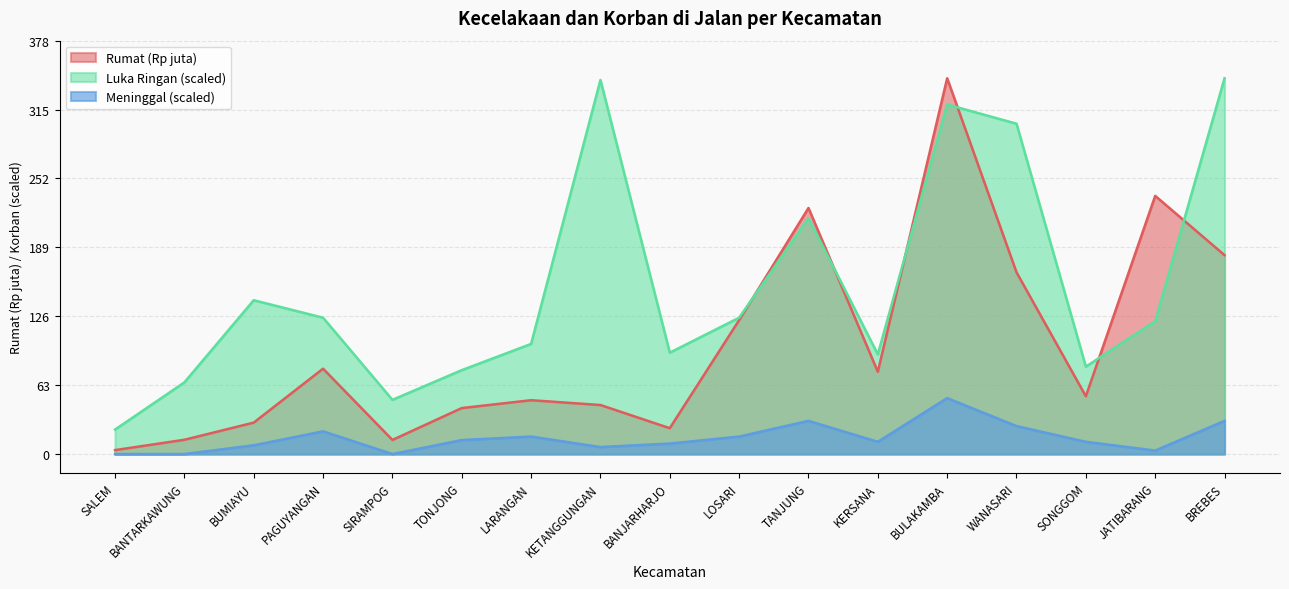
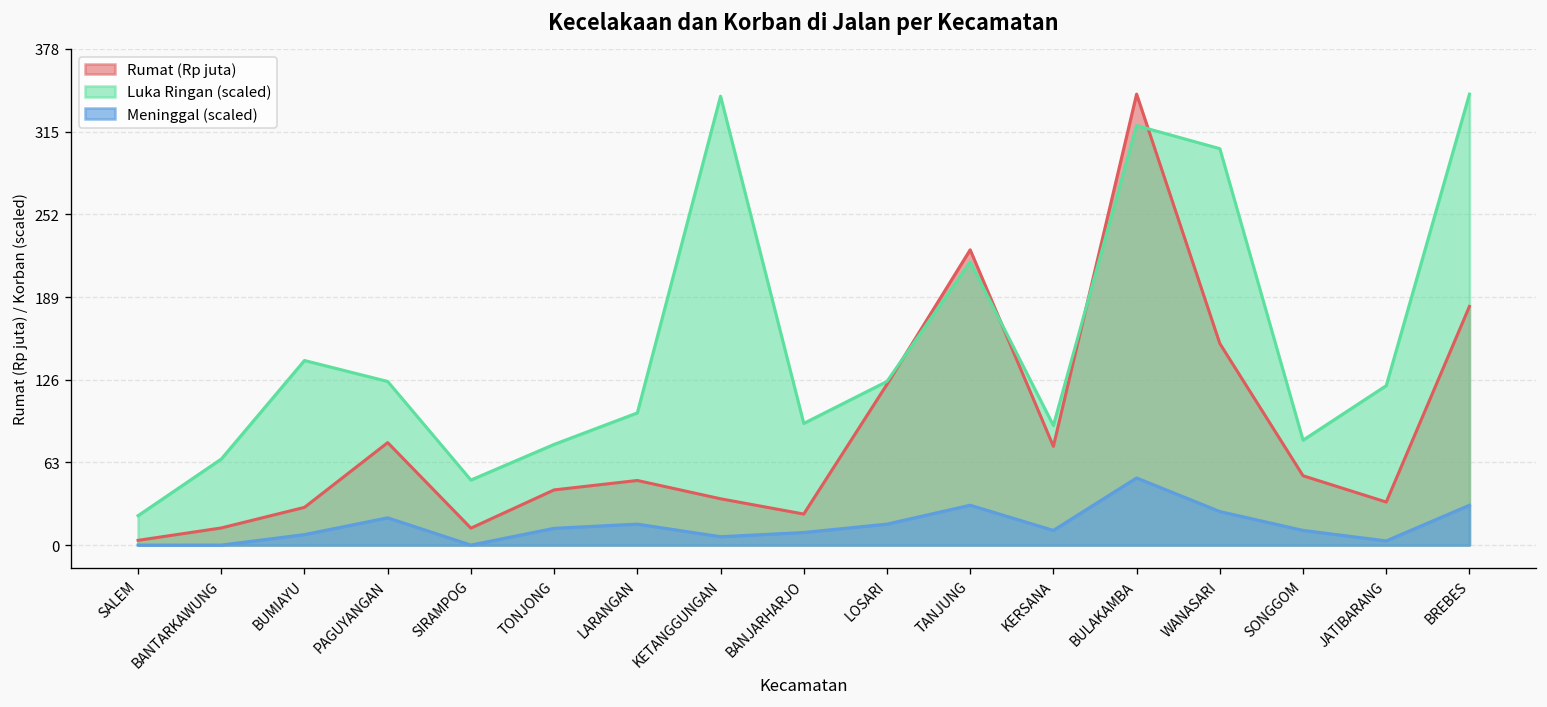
  {
    "Rumat (Rp juta)": {
      "SALEM": 4,
      "BANTARKAWUNG": 13,
      "BUMIAYU": 29,
      "PAGUYANGAN": 78,
      "SIRAMPOG": 13,
      "TONJONG": 42,
      "LARANGAN": 49,
-     "KETANGGUNGAN": 45,
+     "KETANGGUNGAN": 35,
      "BANJARHARJO": 24,
      "TANJUNG": 225,
      "KERSANA": 75,
      "BULAKAMBA": 344,
-     "WANASARI": 166,
+     "WANASARI": 154,
      "SONGGOM": 53,
-     "JATIBARANG": 236,
+     "JATIBARANG": 33,
      "BREBES": 182
    },
    "Luka Ringan (scaled)": {
      "SALEM": 22,
      "BANTARKAWUNG": 66,
      "BUMIAYU": 141,
      "PAGUYANGAN": 125,
      "SIRAMPOG": 50,
      "TONJONG": 77,
      "LARANGAN": 101,
      "KETANGGUNGAN": 342,
      "BANJARHARJO": 93,
      "TANJUNG": 216,
      "KERSANA": 91,
      "BULAKAMBA": 320,
      "WANASARI": 302,
      "SONGGOM": 80,
      "JATIBARANG": 122,
      "BREBES": 344
    },
    "Meninggal (scaled)": {
      "SALEM": 0,
      "BANTARKAWUNG": 0,
      "BUMIAYU": 8,
      "PAGUYANGAN": 21,
      "SIRAMPOG": 0,
      "TONJONG": 13,
      "LARANGAN": 16,
      "KETANGGUNGAN": 6,
      "BANJARHARJO": 10,
      "LOSARI": 16,
      "TANJUNG": 30,
      "KERSANA": 11,
      "BULAKAMBA": 51,
      "WANASARI": 26,
      "SONGGOM": 11,
      "JATIBARANG": 3,
      "BREBES": 30
    }
  }
